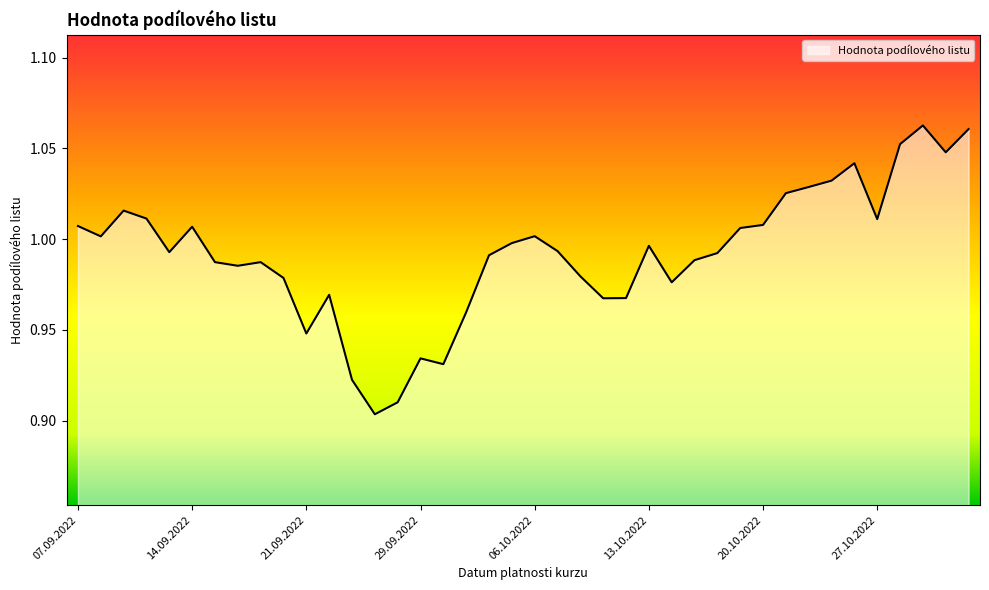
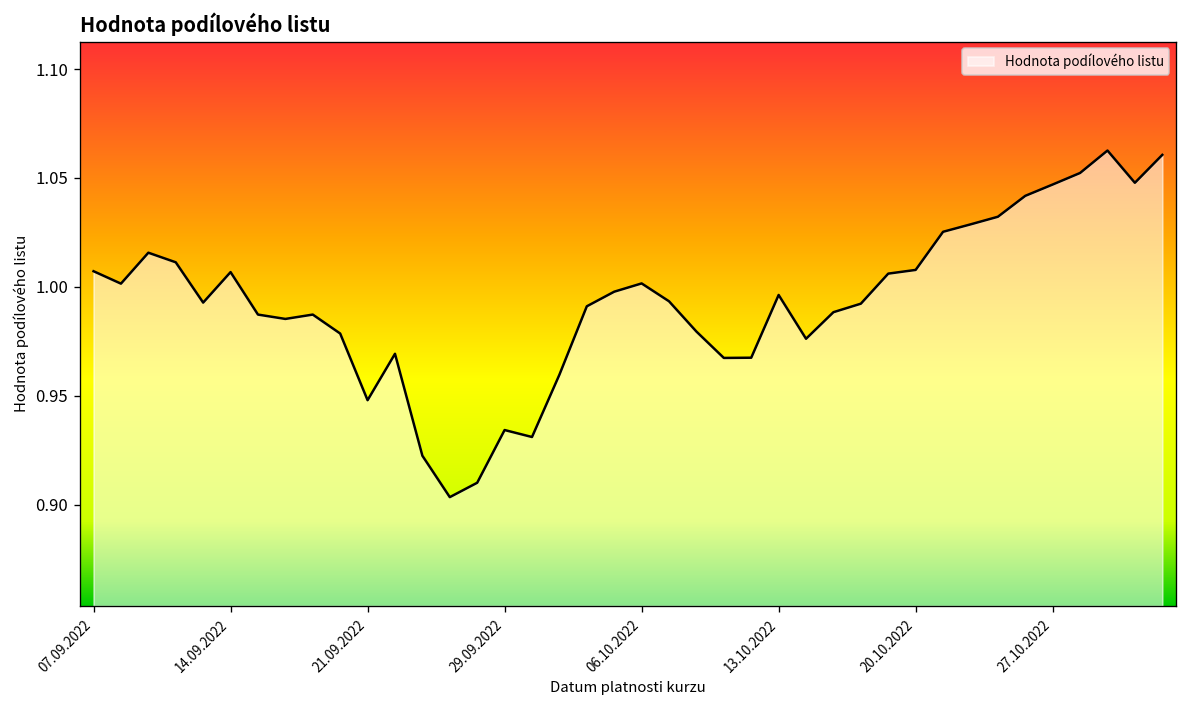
  {
    "07.09.2022": 1.007,
    "14.09.2022": 1.007,
    "21.09.2022": 0.948,
    "29.09.2022": 0.934,
    "06.10.2022": 1.002,
    "13.10.2022": 0.996,
    "20.10.2022": 1.008,
-   "27.10.2022": 1.011
+   "27.10.2022": 1.047
  }
